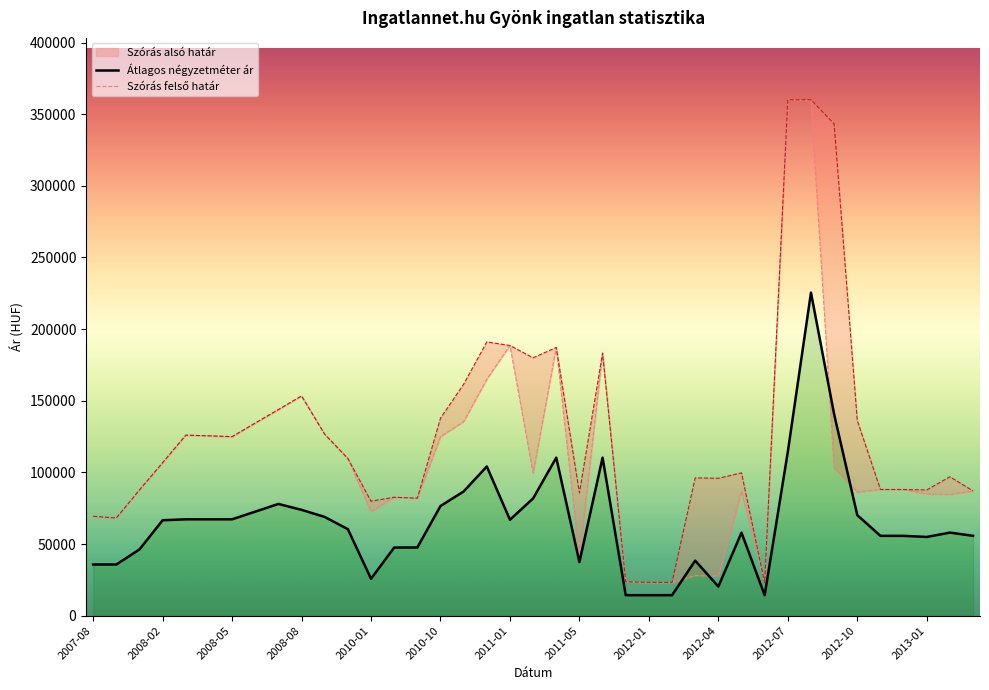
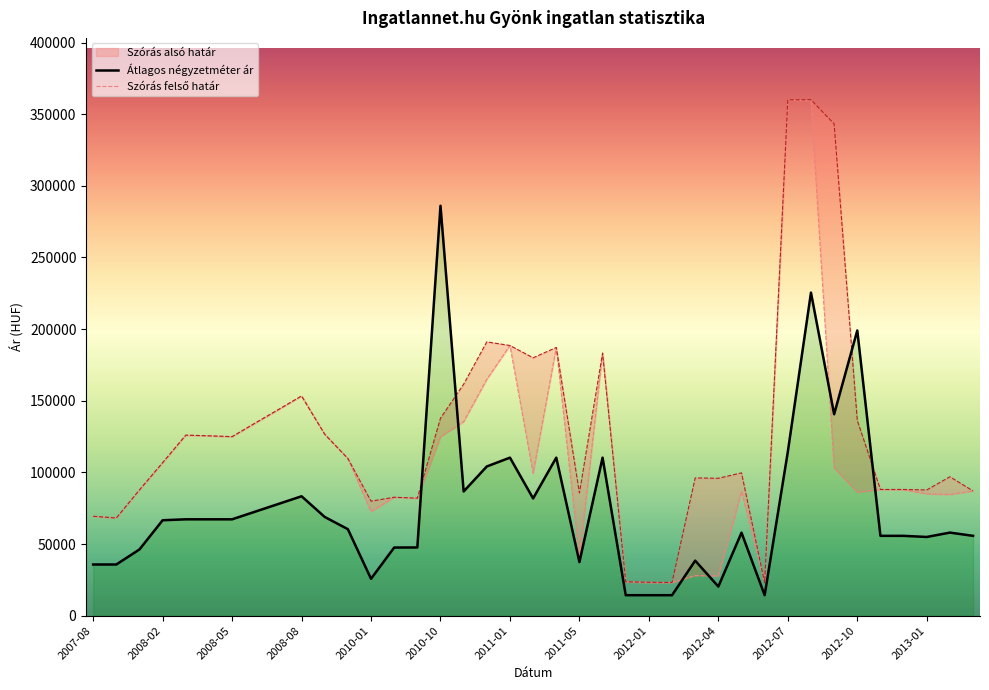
  {
    "Átlagos négyzetméter ár": {
      "2007-08": 36000,
      "2008-02": 67000,
      "2008-05": 67000,
-     "2008-08": 74000,
+     "2008-08": 83000,
      "2010-01": 26000,
-     "2010-10": 77000,
-     "2011-01": 67000,
+     "2010-10": 286000,
+     "2011-01": 110000,
      "2011-05": 37000,
      "2012-01": 14000,
      "2012-04": 20000,
      "2012-07": 114000,
-     "2012-10": 70000,
+     "2012-10": 199000,
      "2013-01": 55000
    }
  }
